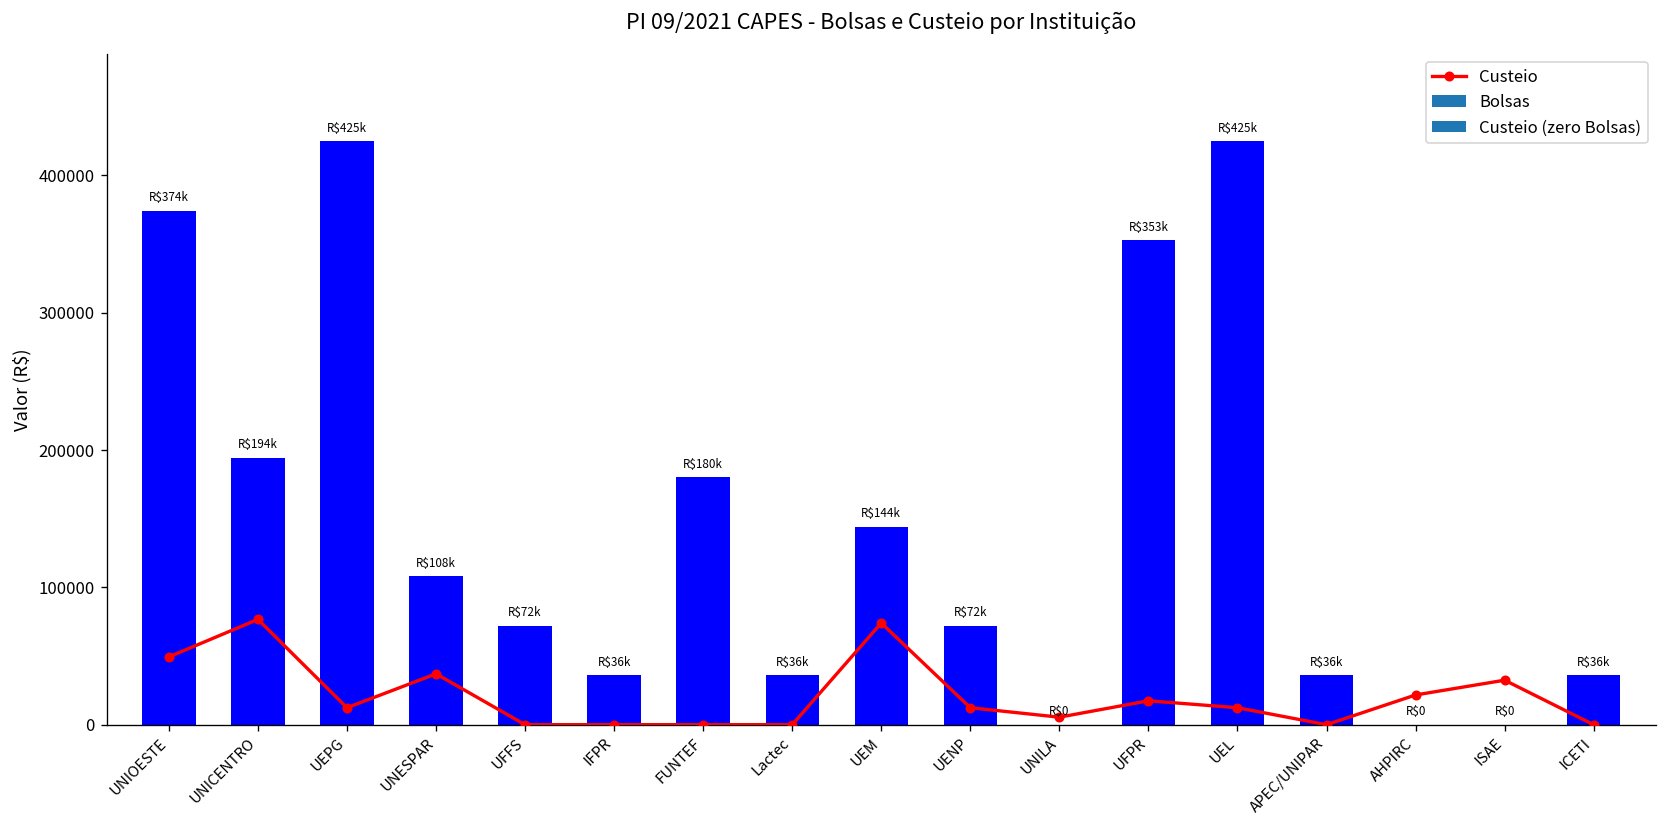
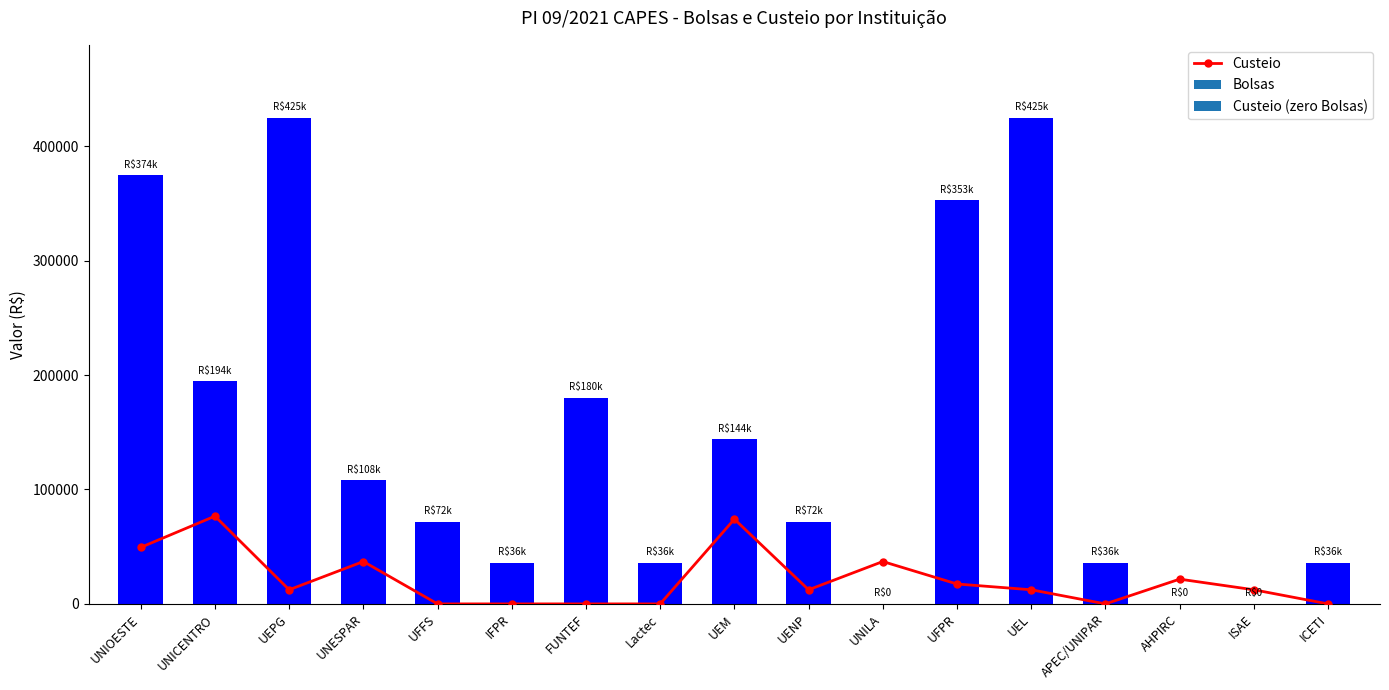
  {
    "Custeio": {
      "UNIOESTE": 49000,
      "UNICENTRO": 77000,
      "UEPG": 12000,
      "UNESPAR": 37000,
      "UFFS": 0,
      "IFPR": 0,
      "FUNTEF": 0,
      "Lactec": 0,
      "UEM": 74000,
      "UENP": 12000,
-     "UNILA": 5000,
+     "UNILA": 37000,
      "UFPR": 17000,
      "UEL": 12000,
      "APEC/UNIPAR": 0,
      "AHPIRC": 22000,
-     "ISAE": 32000,
+     "ISAE": 12000,
      "ICETI": 0
    }
  }
